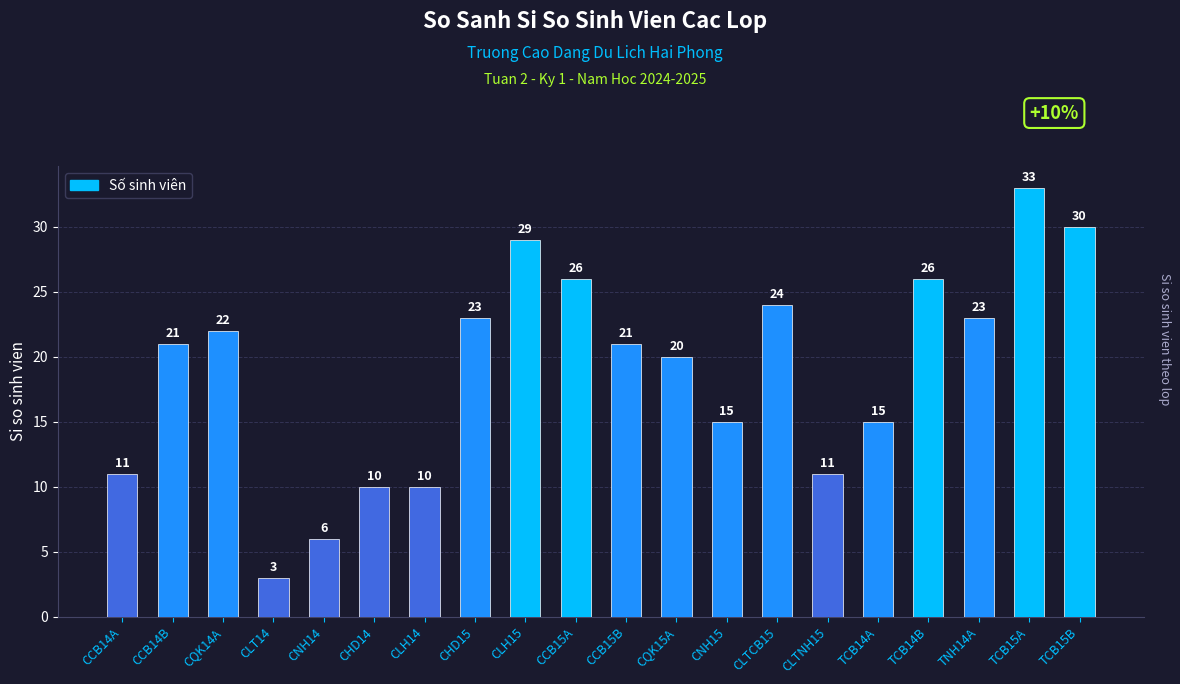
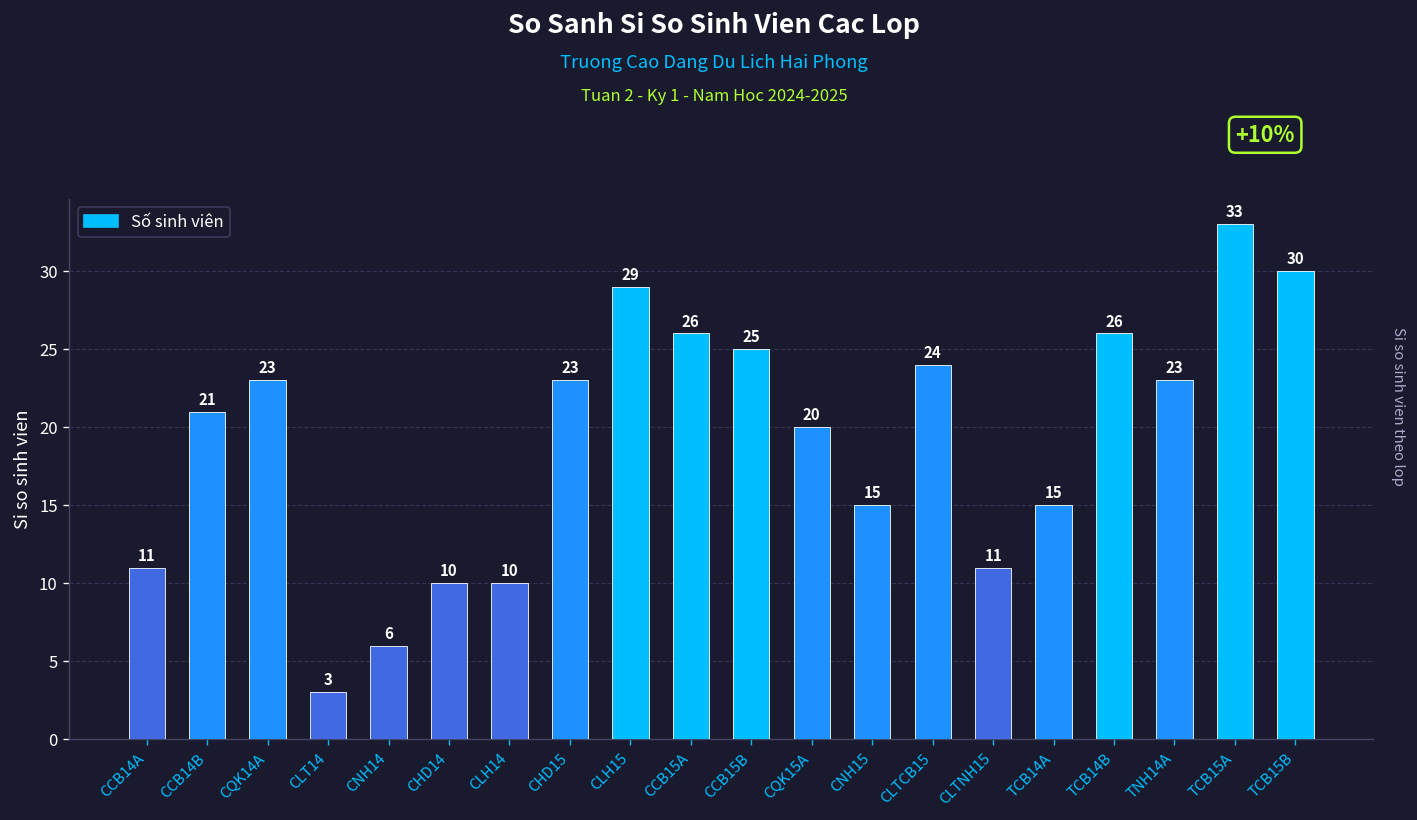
  {
    "CCB14A": 11,
    "CCB14B": 21,
-   "CQK14A": 22,
+   "CQK14A": 23,
    "CLT14": 3,
    "CNH14": 6,
    "CHD14": 10,
    "CLH14": 10,
    "CHD15": 23,
    "CLH15": 29,
    "CCB15A": 26,
-   "CCB15B": 21,
+   "CCB15B": 25,
    "CQK15A": 20,
    "CNH15": 15,
    "CLTCB15": 24,
    "CLTNH15": 11,
    "TCB14A": 15,
    "TCB14B": 26,
    "TNH14A": 23,
    "TCB15A": 33,
    "TCB15B": 30
  }
